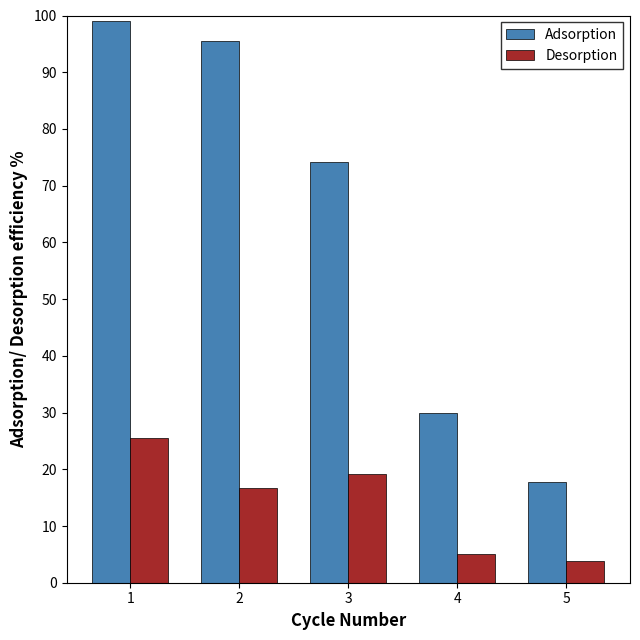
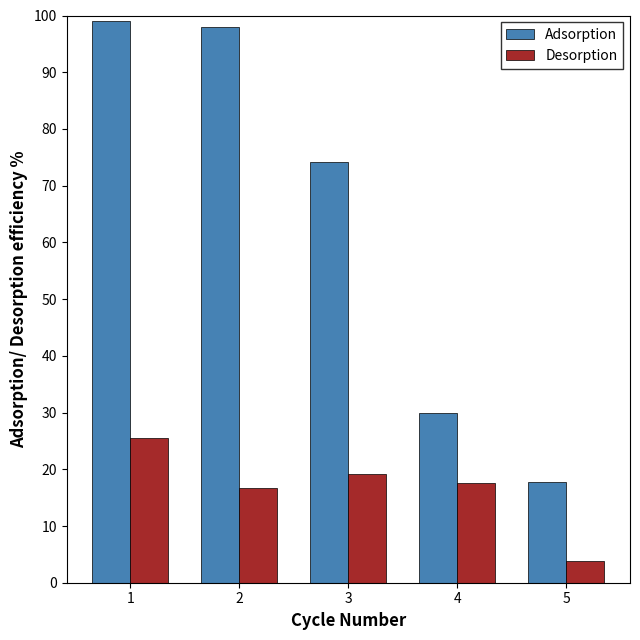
  {
    "Adsorption": {
      "1": 99,
-     "2": 96,
+     "2": 98,
      "3": 74,
      "4": 30,
      "5": 18
    },
    "Desorption": {
      "1": 26,
      "2": 17,
      "3": 19,
-     "4": 5,
+     "4": 18,
      "5": 4
    }
  }
